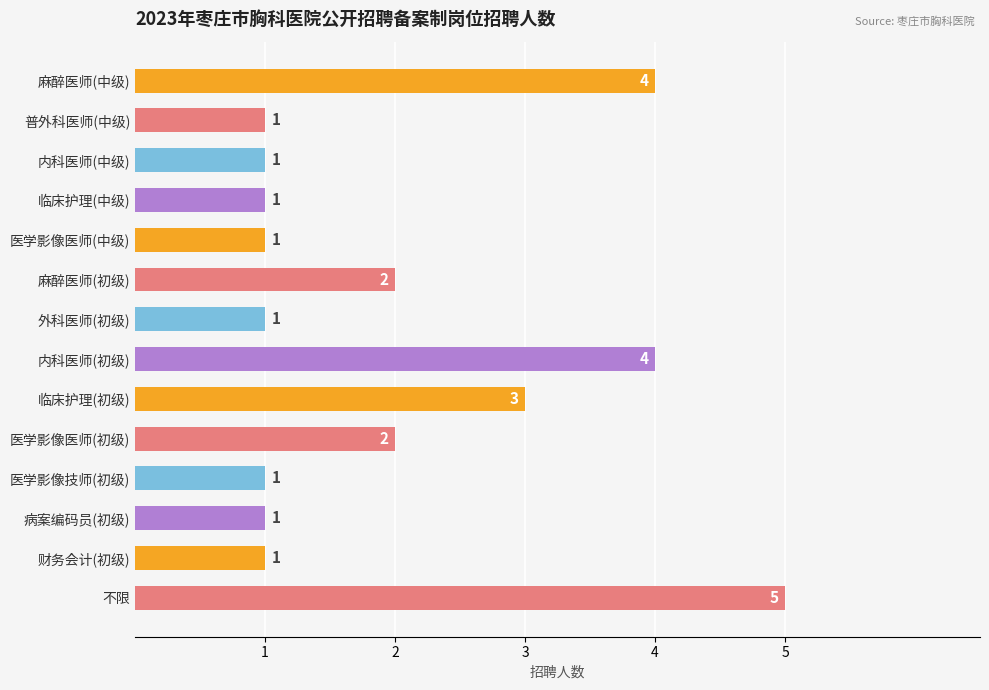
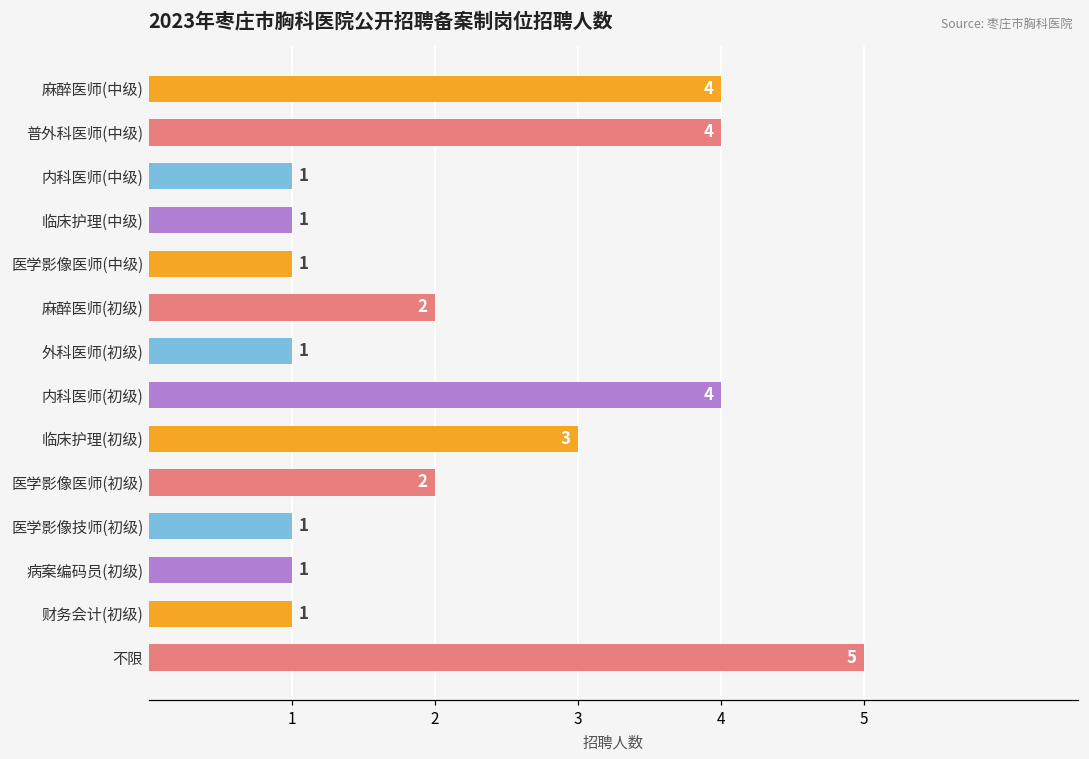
  {
    "麻醉医师(中级)": 4,
-   "普外科医师(中级)": 1,
+   "普外科医师(中级)": 4,
    "内科医师(中级)": 1,
    "临床护理(中级)": 1,
    "医学影像医师(中级)": 1,
    "麻醉医师(初级)": 2,
    "外科医师(初级)": 1,
    "内科医师(初级)": 4,
    "临床护理(初级)": 3,
    "医学影像医师(初级)": 2,
    "医学影像技师(初级)": 1,
    "病案编码员(初级)": 1,
    "财务会计(初级)": 1,
    "不限": 5
  }
